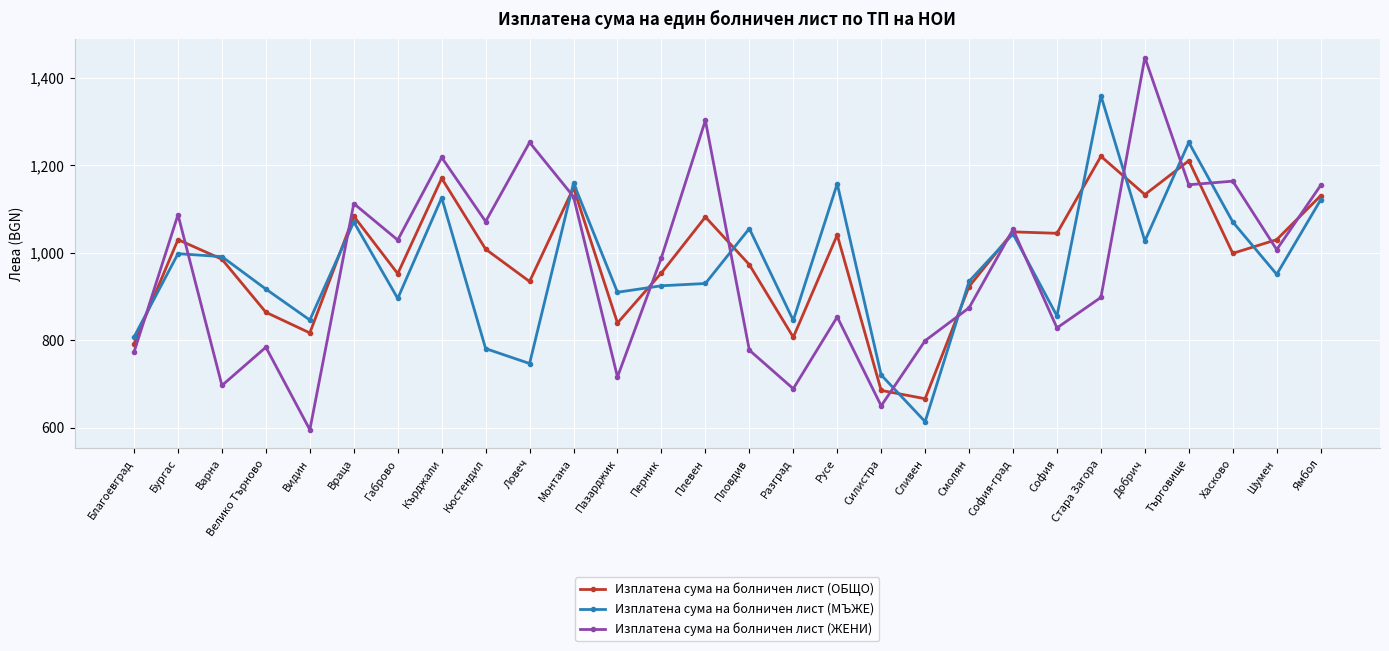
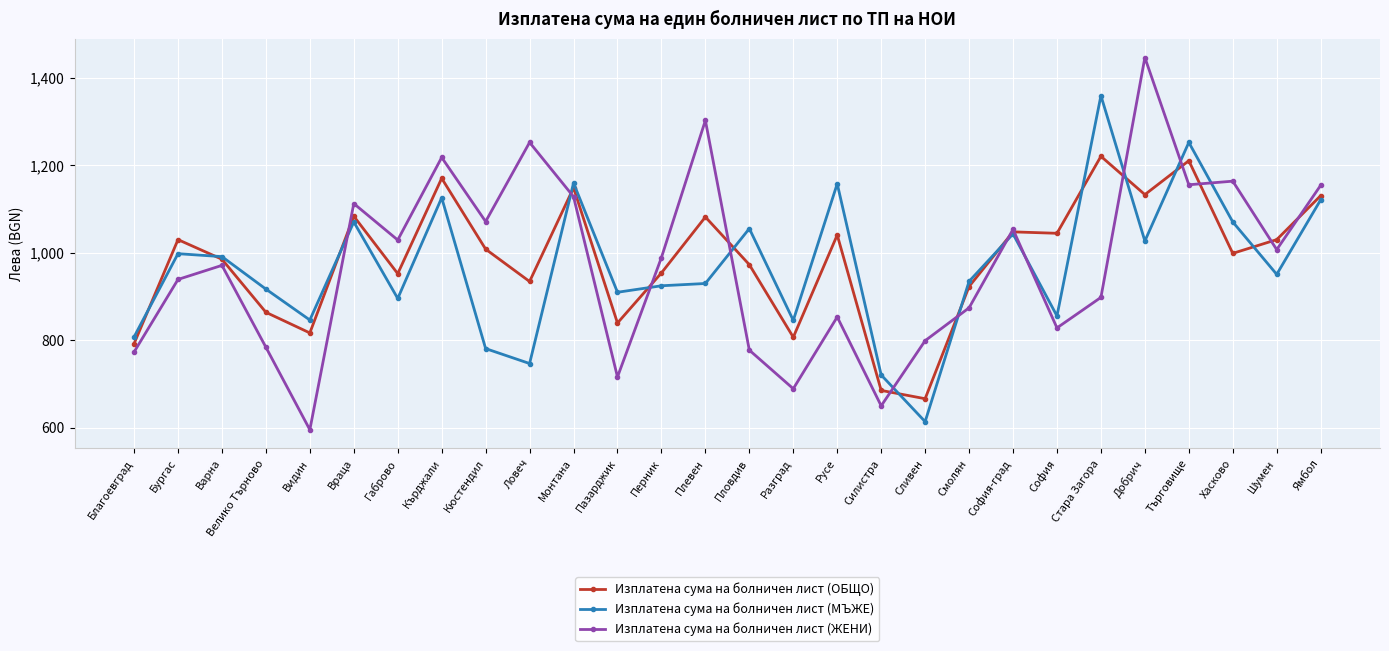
  {
    "Изплатена сума на болничен лист (ОБЩО)": {
      "Благоевград": "790",
      "Бургас": "1,030",
      "Варна": "980",
      "Велико Търново": "860",
      "Видин": "820",
      "Враца": "1,080",
      "Габрово": "950",
      "Кърджали": "1,170",
      "Кюстендил": "1,010",
      "Ловеч": "930",
      "Монтана": "1,150",
      "Пазарджик": "840",
      "Перник": "950",
      "Плевен": "1,080",
      "Пловдив": "970",
      "Разград": "810",
      "Русе": "1,040",
      "Силистра": "680",
      "Сливен": "670",
      "Смолян": "920",
      "София": "1,040",
      "Стара Загора": "1,220",
      "Добрич": "1,130",
      "Търговище": "1,210",
      "Хасково": "1,000",
      "Шумен": "1,030",
      "Ямбол": "1,130"
    },
    "Изплатена сума на болничен лист (МЪЖЕ)": {
      "Благоевград": "810",
      "Бургас": "1,000",
      "Варна": "990",
      "Велико Търново": "920",
      "Видин": "850",
      "Враца": "1,070",
      "Габрово": "900",
      "Кърджали": "1,130",
      "Кюстендил": "780",
      "Ловеч": "750",
      "Монтана": "1,160",
      "Пазарджик": "910",
      "Перник": "920",
      "Плевен": "930",
      "Пловдив": "1,060",
      "Разград": "850",
      "Русе": "1,160",
      "Силистра": "720",
      "Сливен": "610",
      "Смолян": "930",
      "София": "860",
      "Стара Загора": "1,360",
      "Добрич": "1,030",
      "Търговище": "1,250",
      "Хасково": "1,070",
      "Шумен": "950",
      "Ямбол": "1,120"
    },
    "Изплатена сума на болничен лист (ЖЕНИ)": {
      "Благоевград": "770",
-     "Бургас": "1,090",
-     "Варна": "700",
+     "Бургас": "940",
+     "Варна": "970",
      "Велико Търново": "780",
      "Видин": "590",
      "Враца": "1,110",
      "Габрово": "1,030",
      "Кърджали": "1,220",
      "Кюстендил": "1,070",
      "Ловеч": "1,250",
      "Монтана": "1,130",
      "Пазарджик": "720",
      "Перник": "990",
      "Плевен": "1,300",
      "Пловдив": "780",
      "Разград": "690",
      "Русе": "850",
      "Силистра": "650",
      "Сливен": "800",
      "Смолян": "870",
      "София": "830",
      "Стара Загора": "900",
      "Добрич": "1,450",
      "Търговище": "1,160",
      "Хасково": "1,160",
      "Шумен": "1,010",
      "Ямбол": "1,150"
    }
  }
